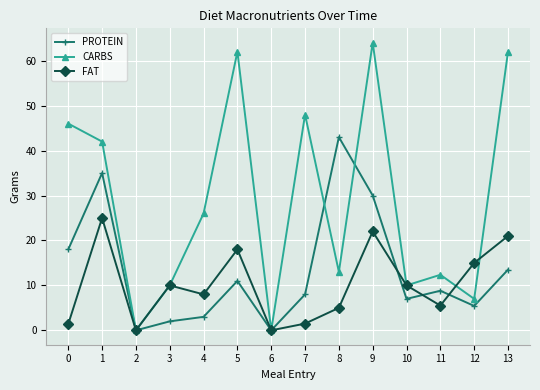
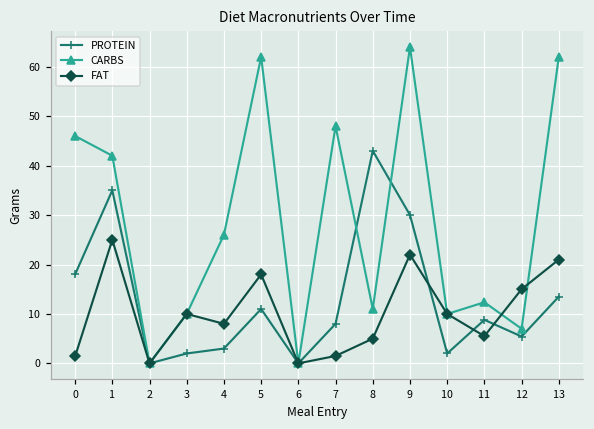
  {
    "PROTEIN": {
      "0": 18,
      "1": 35,
      "3": 2,
      "4": 3,
      "5": 11,
      "7": 8,
      "8": 43,
      "9": 30,
-     "10": 7,
+     "10": 2,
      "11": 9,
      "12": 5,
      "13": 14
    },
    "CARBS": {
      "0": 46,
      "1": 42,
      "4": 26,
      "5": 62,
      "7": 48,
-     "8": 13,
+     "8": 11,
      "9": 64,
      "11": 12,
      "12": 7,
      "13": 62
    },
    "FAT": {
      "0": 1,
      "1": 25,
      "4": 8,
      "5": 18,
      "7": 2,
      "8": 5,
      "9": 22,
      "11": 6,
      "12": 15,
      "13": 21
    }
  }
